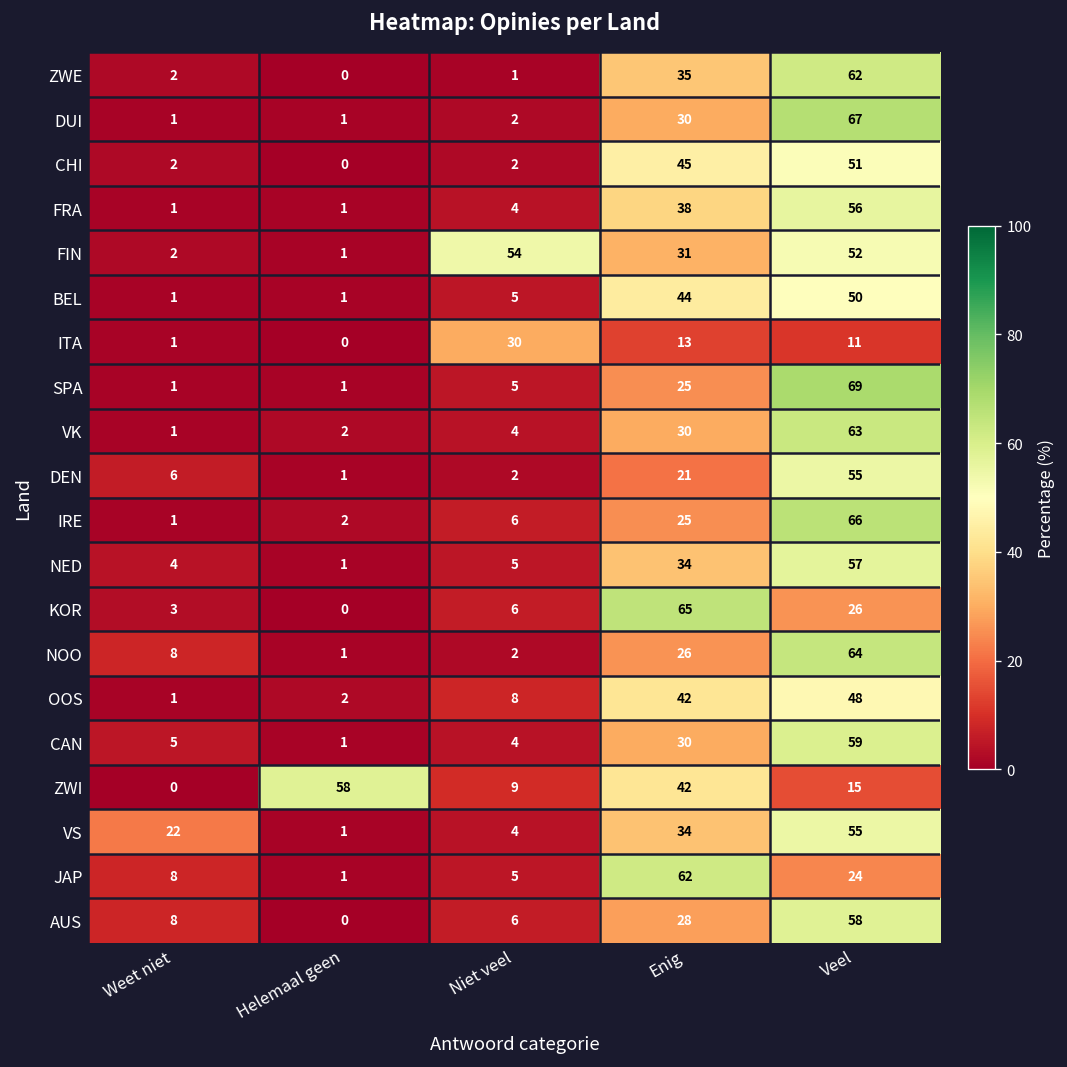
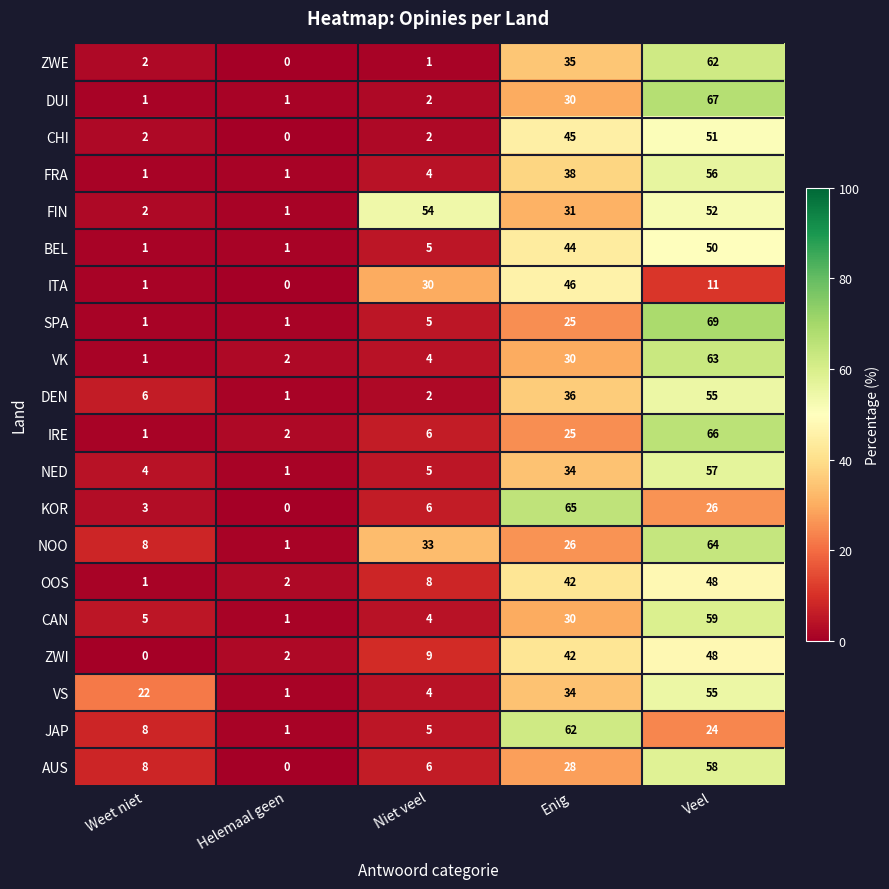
  {
    "ZWE": {
      "Weet niet": 2,
      "Helemaal geen": 0,
      "Niet veel": 1,
      "Enig": 35,
      "Veel": 62
    },
    "DUI": {
      "Weet niet": 1,
      "Helemaal geen": 1,
      "Niet veel": 2,
      "Enig": 30,
      "Veel": 67
    },
    "CHI": {
      "Weet niet": 2,
      "Helemaal geen": 0,
      "Niet veel": 2,
      "Enig": 45,
      "Veel": 51
    },
    "FRA": {
      "Weet niet": 1,
      "Helemaal geen": 1,
      "Niet veel": 4,
      "Enig": 38,
      "Veel": 56
    },
    "FIN": {
      "Weet niet": 2,
      "Helemaal geen": 1,
      "Niet veel": 54,
      "Enig": 31,
      "Veel": 52
    },
    "BEL": {
      "Weet niet": 1,
      "Helemaal geen": 1,
      "Niet veel": 5,
      "Enig": 44,
      "Veel": 50
    },
    "ITA": {
      "Weet niet": 1,
      "Helemaal geen": 0,
      "Niet veel": 30,
-     "Enig": 13,
+     "Enig": 46,
      "Veel": 11
    },
    "SPA": {
      "Weet niet": 1,
      "Helemaal geen": 1,
      "Niet veel": 5,
      "Enig": 25,
      "Veel": 69
    },
    "VK": {
      "Weet niet": 1,
      "Helemaal geen": 2,
      "Niet veel": 4,
      "Enig": 30,
      "Veel": 63
    },
    "DEN": {
      "Weet niet": 6,
      "Helemaal geen": 1,
      "Niet veel": 2,
-     "Enig": 21,
+     "Enig": 36,
      "Veel": 55
    },
    "IRE": {
      "Weet niet": 1,
      "Helemaal geen": 2,
      "Niet veel": 6,
      "Enig": 25,
      "Veel": 66
    },
    "NED": {
      "Weet niet": 4,
      "Helemaal geen": 1,
      "Niet veel": 5,
      "Enig": 34,
      "Veel": 57
    },
    "KOR": {
      "Weet niet": 3,
      "Helemaal geen": 0,
      "Niet veel": 6,
      "Enig": 65,
      "Veel": 26
    },
    "NOO": {
      "Weet niet": 8,
      "Helemaal geen": 1,
-     "Niet veel": 2,
+     "Niet veel": 33,
      "Enig": 26,
      "Veel": 64
    },
    "OOS": {
      "Weet niet": 1,
      "Helemaal geen": 2,
      "Niet veel": 8,
      "Enig": 42,
      "Veel": 48
    },
    "CAN": {
      "Weet niet": 5,
      "Helemaal geen": 1,
      "Niet veel": 4,
      "Enig": 30,
      "Veel": 59
    },
    "ZWI": {
      "Weet niet": 0,
-     "Helemaal geen": 58,
+     "Helemaal geen": 2,
      "Niet veel": 9,
      "Enig": 42,
-     "Veel": 15
+     "Veel": 48
    },
    "VS": {
      "Weet niet": 22,
      "Helemaal geen": 1,
      "Niet veel": 4,
      "Enig": 34,
      "Veel": 55
    },
    "JAP": {
      "Weet niet": 8,
      "Helemaal geen": 1,
      "Niet veel": 5,
      "Enig": 62,
      "Veel": 24
    },
    "AUS": {
      "Weet niet": 8,
      "Helemaal geen": 0,
      "Niet veel": 6,
      "Enig": 28,
      "Veel": 58
    }
  }
